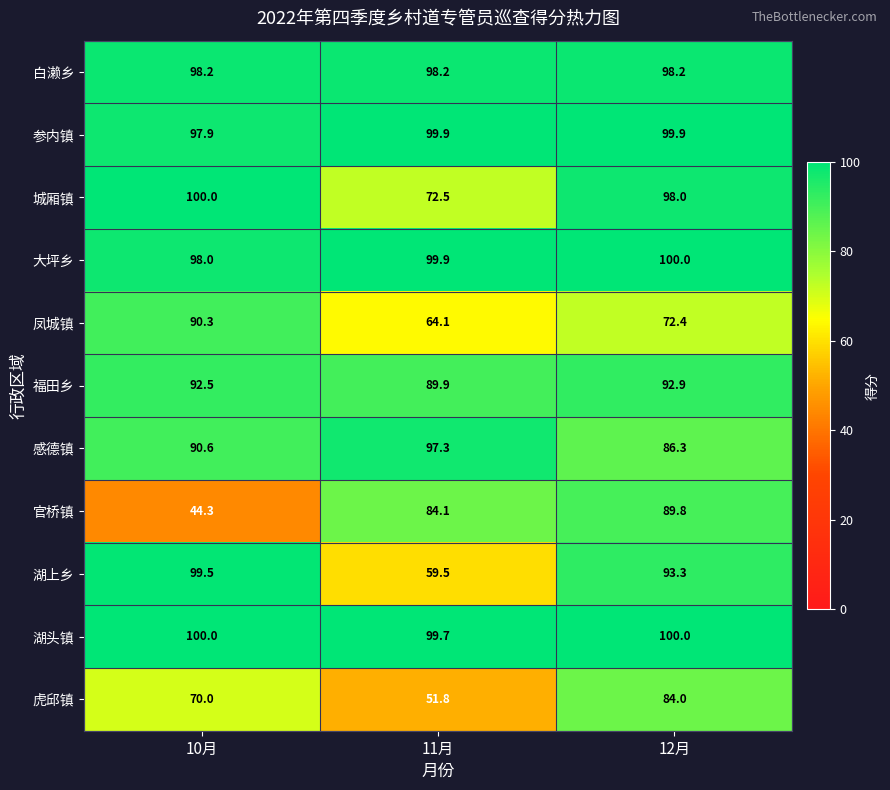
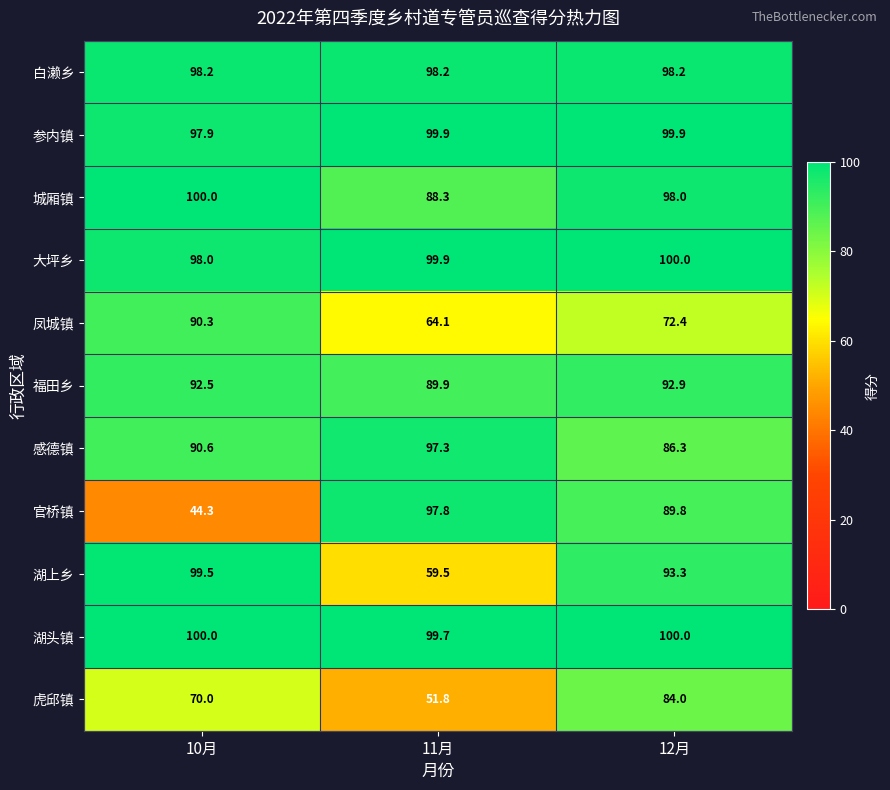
  {
    "白濑乡": {
      "10月": 98.2,
      "11月": 98.2,
      "12月": 98.2
    },
    "参内镇": {
      "10月": 97.9,
      "11月": 99.9,
      "12月": 99.9
    },
    "城厢镇": {
      "10月": 100.0,
-     "11月": 72.5,
+     "11月": 88.3,
      "12月": 98.0
    },
    "大坪乡": {
      "10月": 98.0,
      "11月": 99.9,
      "12月": 100.0
    },
    "凤城镇": {
      "10月": 90.3,
      "11月": 64.1,
      "12月": 72.4
    },
    "福田乡": {
      "10月": 92.5,
      "11月": 89.9,
      "12月": 92.9
    },
    "感德镇": {
      "10月": 90.6,
      "11月": 97.3,
      "12月": 86.3
    },
    "官桥镇": {
      "10月": 44.3,
-     "11月": 84.1,
+     "11月": 97.8,
      "12月": 89.8
    },
    "湖上乡": {
      "10月": 99.5,
      "11月": 59.5,
      "12月": 93.3
    },
    "湖头镇": {
      "10月": 100.0,
      "11月": 99.7,
      "12月": 100.0
    },
    "虎邱镇": {
      "10月": 70.0,
      "11月": 51.8,
      "12月": 84.0
    }
  }
